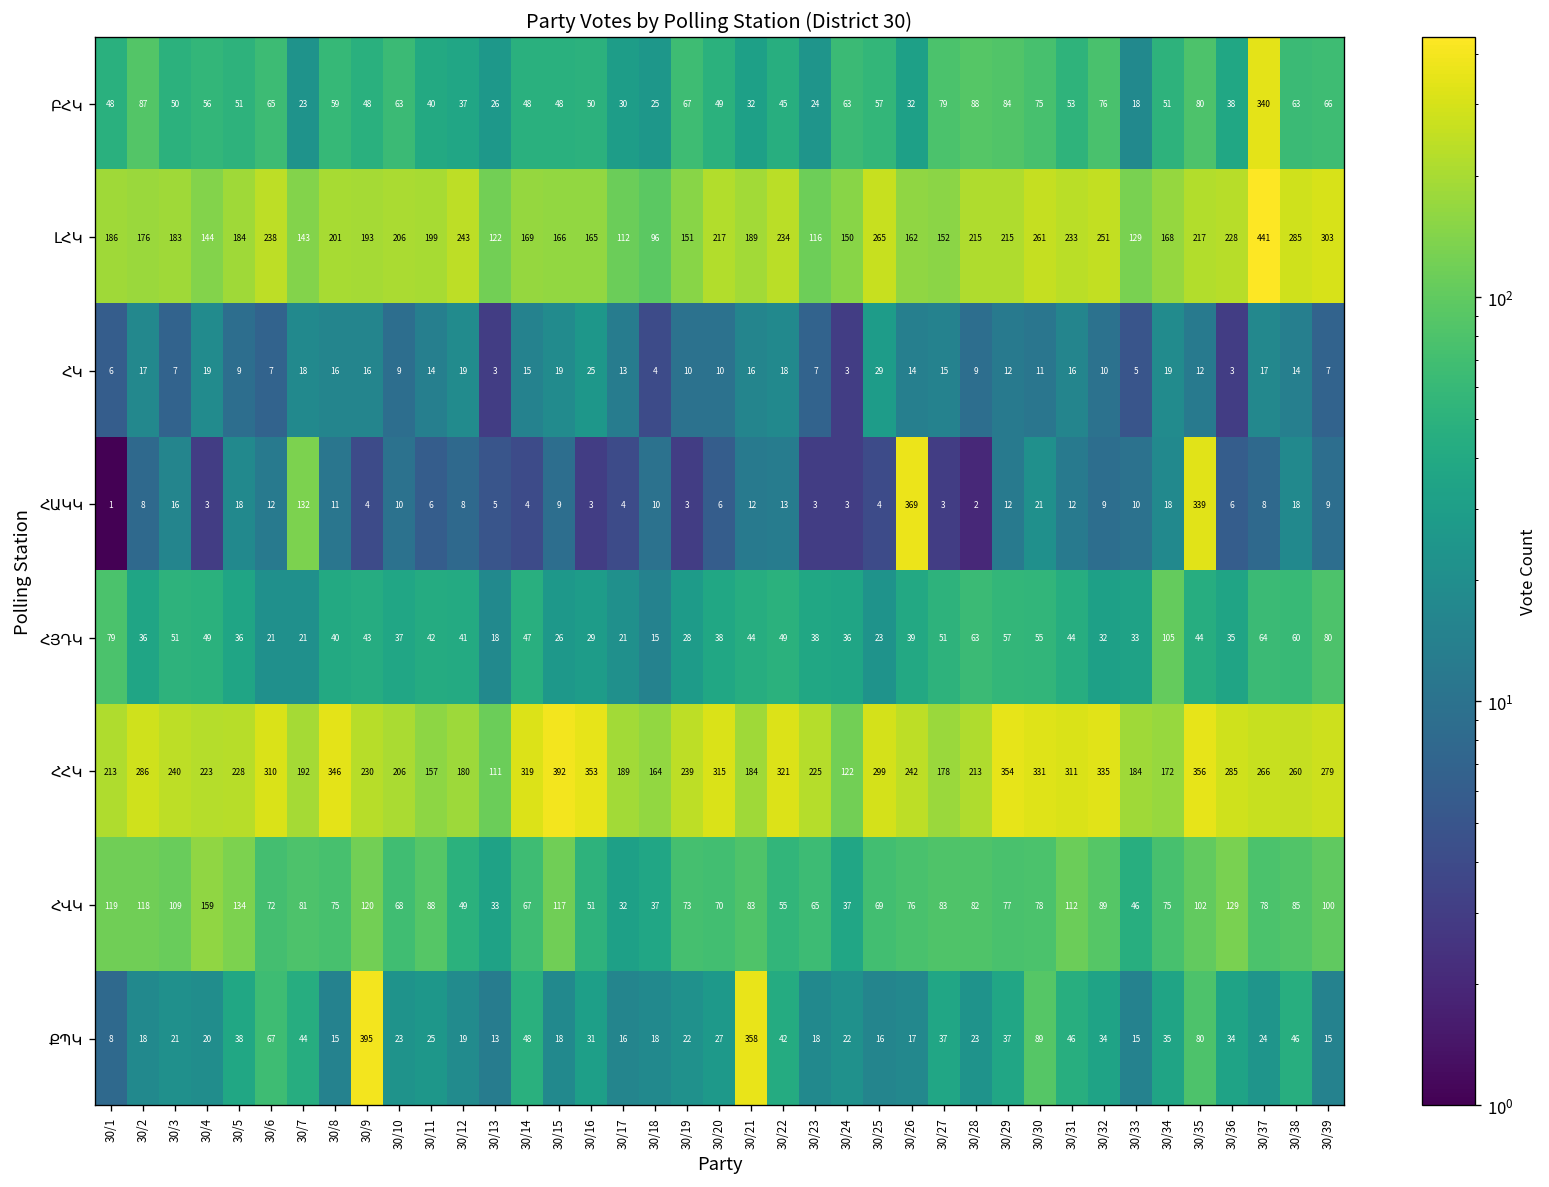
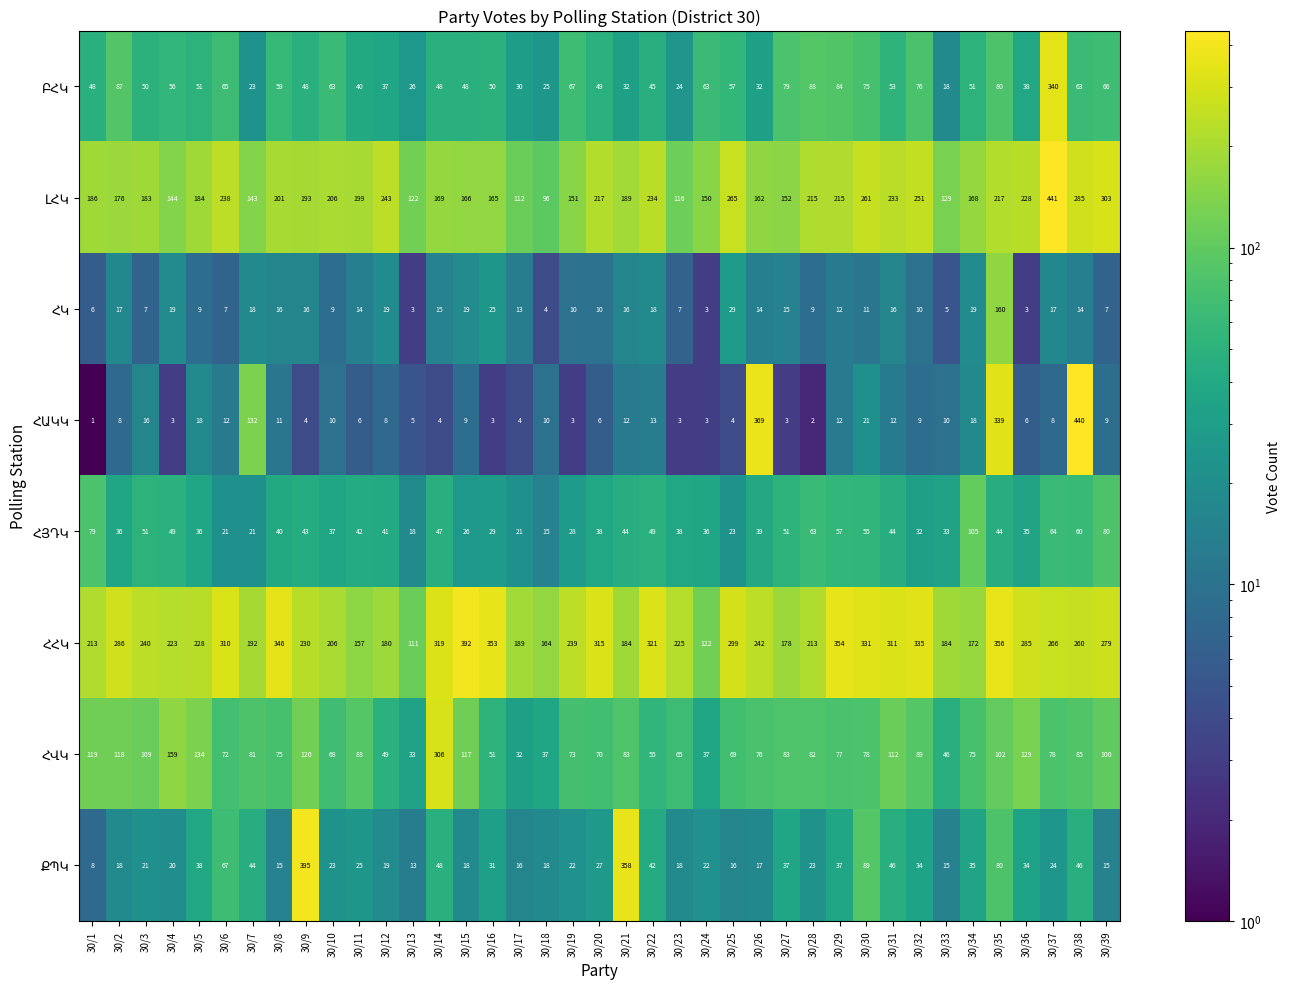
  {
    "ՀԿ": {
      "30/1": 6,
      "30/2": 17,
      "30/3": 7,
      "30/4": 19,
      "30/5": 9,
      "30/6": 7,
      "30/7": 18,
      "30/8": 16,
      "30/9": 16,
      "30/10": 9,
      "30/11": 14,
      "30/12": 19,
      "30/13": 3,
      "30/14": 15,
      "30/15": 19,
      "30/16": 25,
      "30/17": 13,
      "30/18": 4,
      "30/19": 10,
      "30/20": 10,
      "30/21": 16,
      "30/22": 18,
      "30/23": 7,
      "30/24": 3,
      "30/25": 29,
      "30/26": 14,
      "30/27": 15,
      "30/28": 9,
      "30/29": 12,
      "30/30": 11,
      "30/31": 16,
      "30/32": 10,
      "30/33": 5,
      "30/34": 19,
-     "30/35": 12,
+     "30/35": 160,
      "30/36": 3,
      "30/37": 17,
      "30/38": 14,
      "30/39": 7
    },
    "ՀԱԿԿ": {
      "30/1": 1,
      "30/2": 8,
      "30/3": 16,
      "30/4": 3,
      "30/5": 18,
      "30/6": 12,
      "30/7": 132,
      "30/8": 11,
      "30/9": 4,
      "30/10": 10,
      "30/11": 6,
      "30/12": 8,
      "30/13": 5,
      "30/14": 4,
      "30/15": 9,
      "30/16": 3,
      "30/17": 4,
      "30/18": 10,
      "30/19": 3,
      "30/20": 6,
      "30/21": 12,
      "30/22": 13,
      "30/23": 3,
      "30/24": 3,
      "30/25": 4,
      "30/26": 369,
      "30/27": 3,
      "30/28": 2,
      "30/29": 12,
      "30/30": 21,
      "30/31": 12,
      "30/32": 9,
      "30/33": 10,
      "30/34": 18,
      "30/35": 339,
      "30/36": 6,
      "30/37": 8,
-     "30/38": 18,
+     "30/38": 440,
      "30/39": 9
    },
    "ՀՎԿ": {
      "30/1": 119,
      "30/2": 118,
      "30/3": 109,
      "30/4": 159,
      "30/5": 134,
      "30/6": 72,
      "30/7": 81,
      "30/8": 75,
      "30/9": 120,
      "30/10": 68,
      "30/11": 88,
      "30/12": 49,
      "30/13": 33,
-     "30/14": 67,
+     "30/14": 306,
      "30/15": 117,
      "30/16": 51,
      "30/17": 32,
      "30/18": 37,
      "30/19": 73,
      "30/20": 70,
      "30/21": 83,
      "30/22": 55,
      "30/23": 65,
      "30/24": 37,
      "30/25": 69,
      "30/26": 76,
      "30/27": 83,
      "30/28": 82,
      "30/29": 77,
      "30/30": 78,
      "30/31": 112,
      "30/32": 89,
      "30/33": 46,
      "30/34": 75,
      "30/35": 102,
      "30/36": 129,
      "30/37": 78,
      "30/38": 85,
      "30/39": 100
    }
  }
